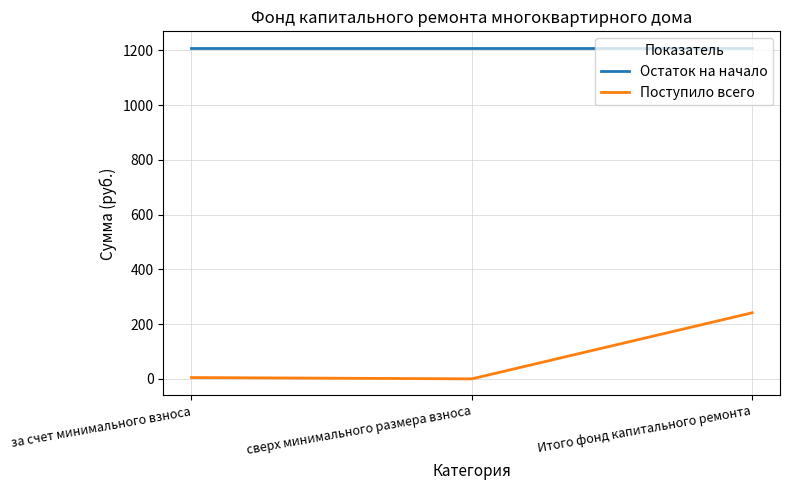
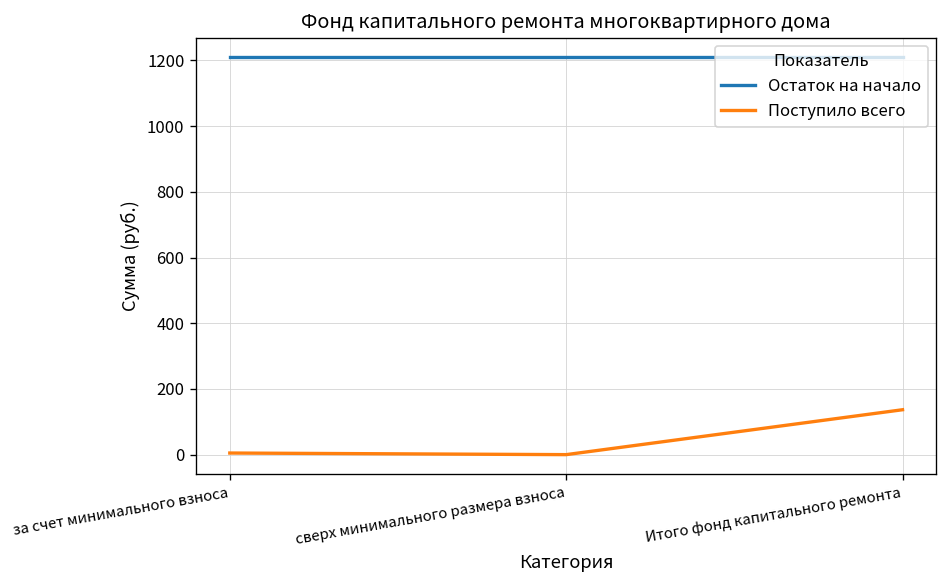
  {
    "Остаток на начало": {
      "за счет минимального взноса": 1210,
      "сверх минимального размера взноса": 1210
    },
    "Поступило всего": {
      "за счет минимального взноса": 0,
      "сверх минимального размера взноса": 0,
-     "Итого фонд капитального ремонта": 240
+     "Итого фонд капитального ремонта": 140
    }
  }
